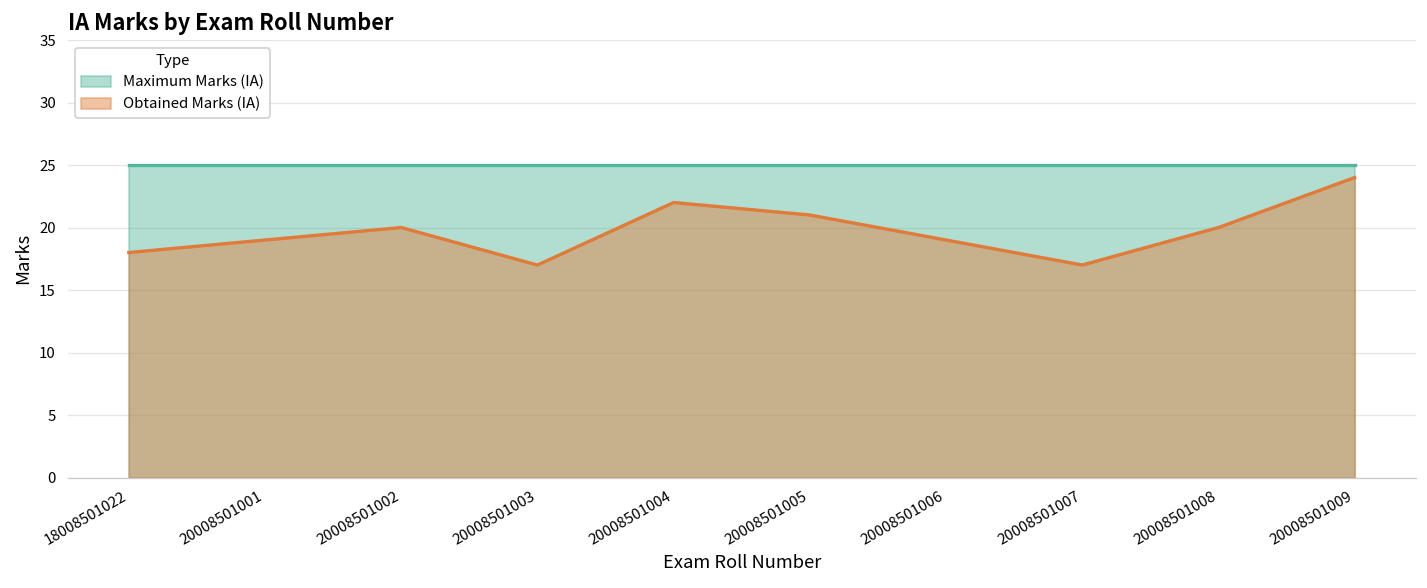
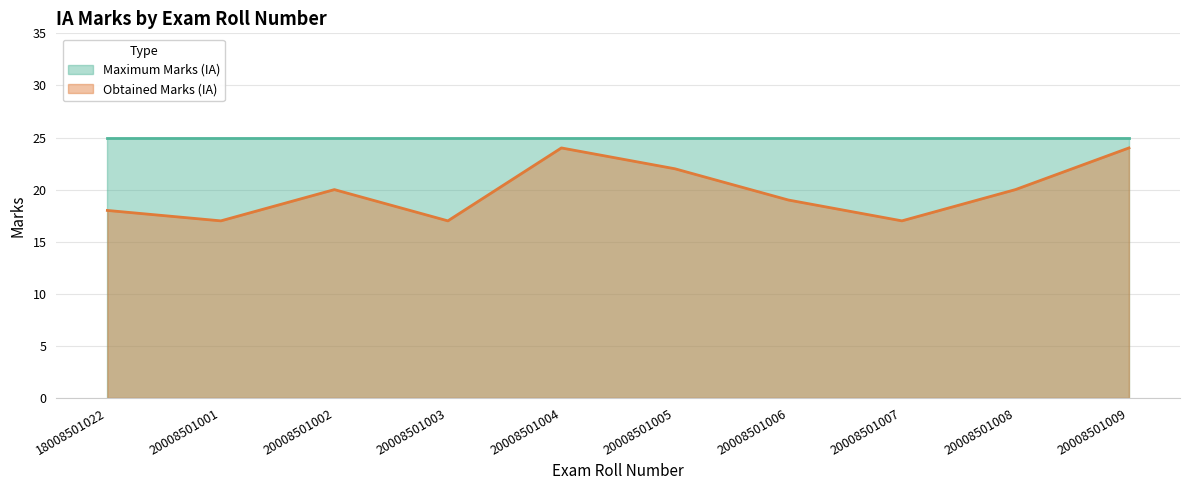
  {
    "Maximum Marks (IA)": {
      "18008501022": 25,
      "20008501001": 25,
      "20008501002": 25,
      "20008501003": 25,
      "20008501004": 25,
      "20008501005": 25,
      "20008501006": 25,
      "20008501007": 25,
      "20008501008": 25,
      "20008501009": 25
    },
    "Obtained Marks (IA)": {
      "18008501022": 18,
-     "20008501001": 19,
+     "20008501001": 17,
      "20008501002": 20,
      "20008501003": 17,
-     "20008501004": 22,
-     "20008501005": 21,
+     "20008501004": 24,
+     "20008501005": 22,
      "20008501006": 19,
      "20008501007": 17,
      "20008501008": 20,
      "20008501009": 24
    }
  }
